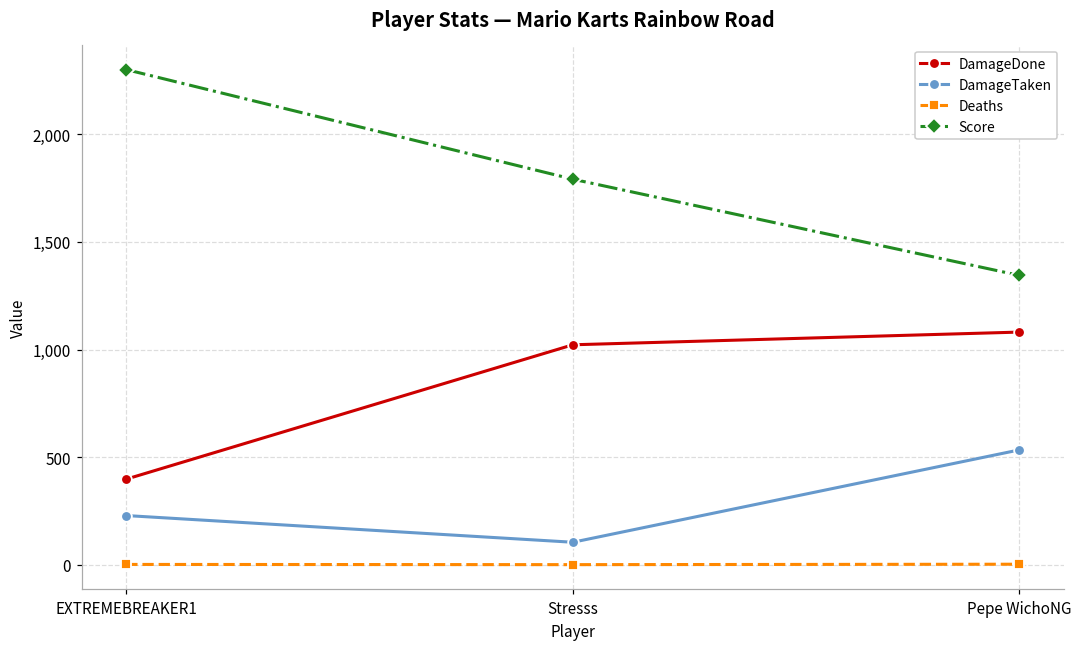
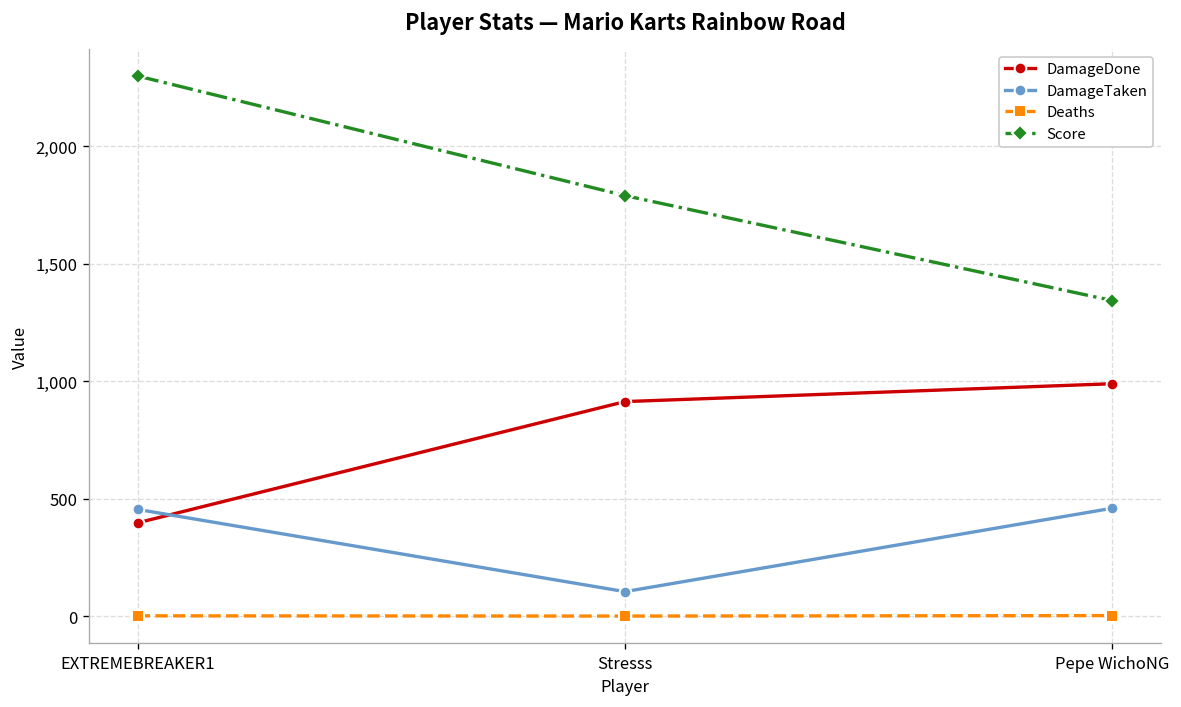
  {
    "DamageDone": {
      "EXTREMEBREAKER1": "400",
-     "Stresss": "1,020",
-     "Pepe WichoNG": "1,080"
+     "Stresss": "910",
+     "Pepe WichoNG": "990"
    },
    "DamageTaken": {
-     "EXTREMEBREAKER1": "230",
+     "EXTREMEBREAKER1": "460",
      "Stresss": "110",
-     "Pepe WichoNG": "530"
+     "Pepe WichoNG": "460"
    },
    "Deaths": {
      "EXTREMEBREAKER1": "0",
      "Stresss": "0",
      "Pepe WichoNG": "0"
    },
    "Score": {
      "EXTREMEBREAKER1": "2,300",
      "Stresss": "1,790",
      "Pepe WichoNG": "1,340"
    }
  }
